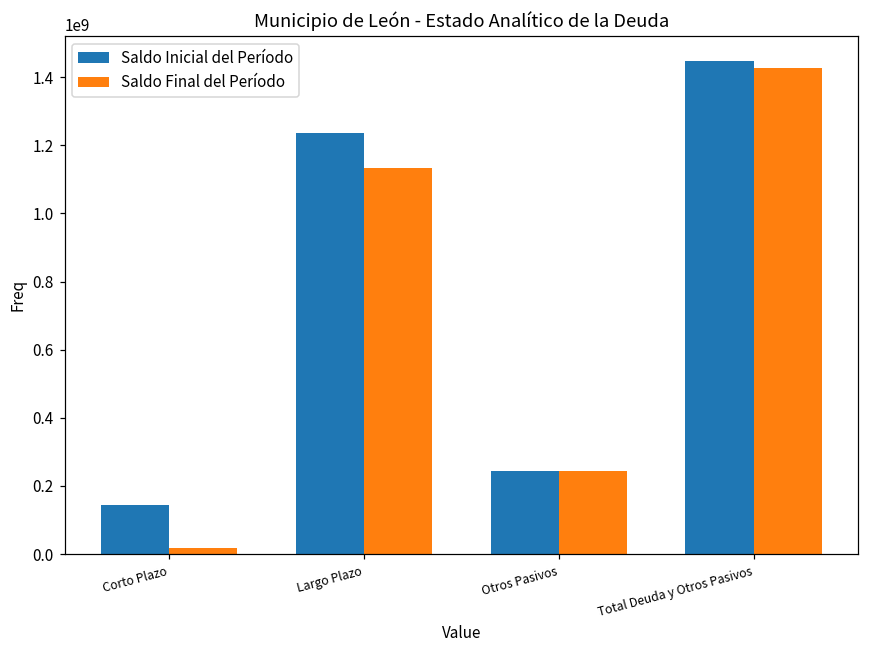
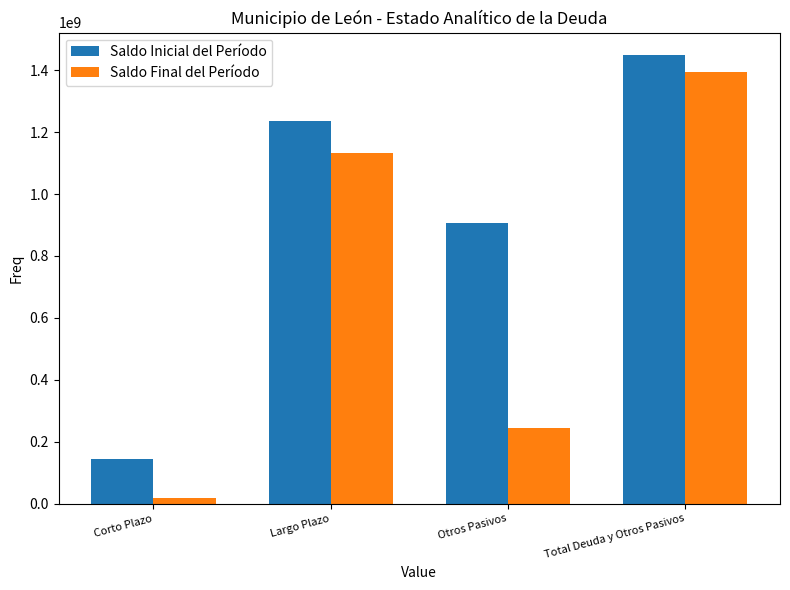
  {
    "Saldo Inicial del Período": {
      "Corto Plazo": 140000000,
      "Largo Plazo": 1240000000,
-     "Otros Pasivos": 240000000,
+     "Otros Pasivos": 910000000,
      "Total Deuda y Otros Pasivos": 1450000000
    },
    "Saldo Final del Período": {
      "Corto Plazo": 20000000,
      "Largo Plazo": 1130000000,
      "Otros Pasivos": 240000000,
-     "Total Deuda y Otros Pasivos": 1430000000
+     "Total Deuda y Otros Pasivos": 1390000000
    }
  }
